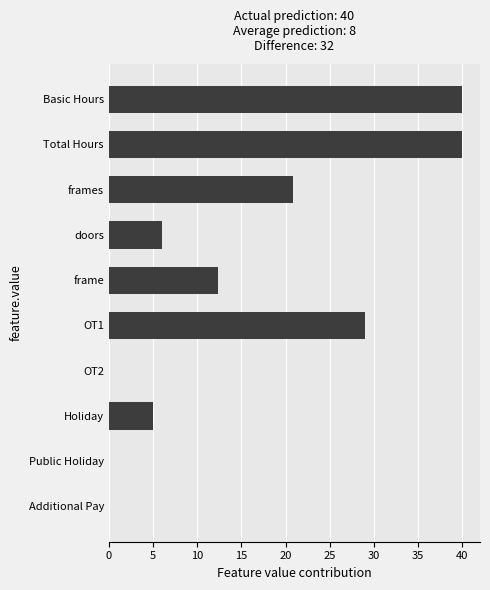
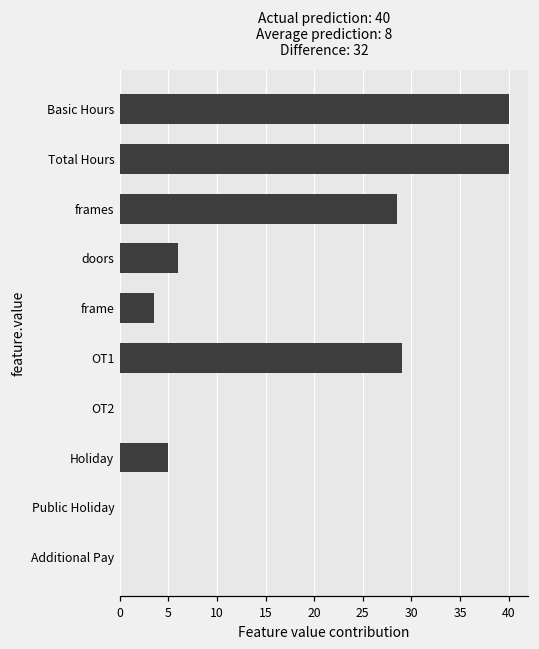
  {
    "Basic Hours": 40,
    "Total Hours": 40,
-   "frames": 21,
+   "frames": 29,
    "doors": 6,
-   "frame": 12,
+   "frame": 4,
    "OT1": 29,
    "OT2": 0,
    "Holiday": 5,
    "Public Holiday": 0,
    "Additional Pay": 0
  }
